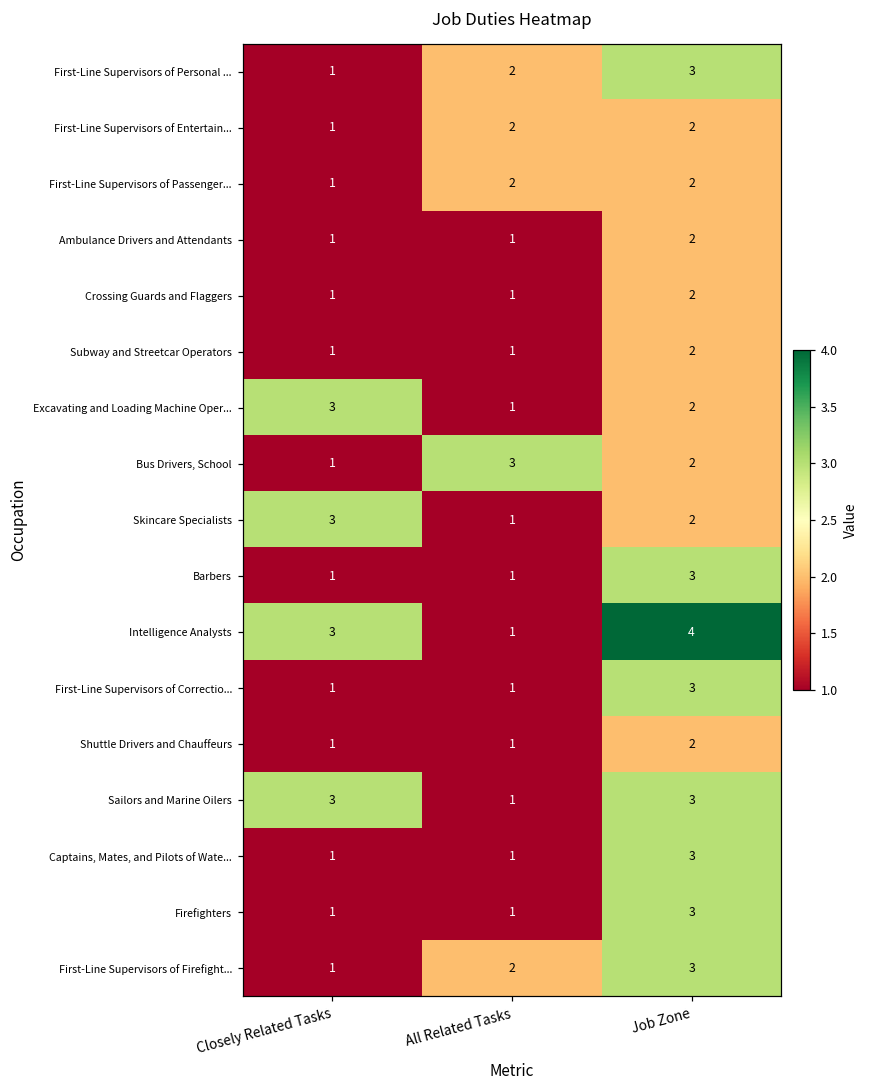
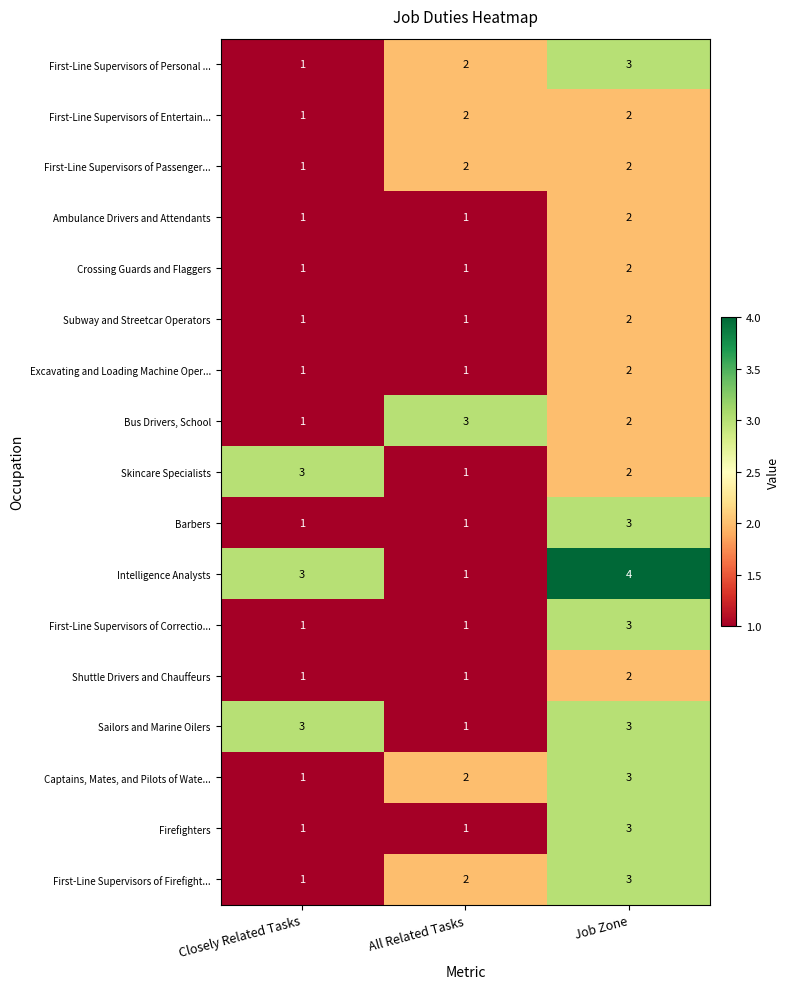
  {
    "First-Line Supervisors of Personal ...": {
      "Closely Related Tasks": 1,
      "All Related Tasks": 2,
      "Job Zone": 3
    },
    "First-Line Supervisors of Entertain...": {
      "Closely Related Tasks": 1,
      "All Related Tasks": 2,
      "Job Zone": 2
    },
    "First-Line Supervisors of Passenger...": {
      "Closely Related Tasks": 1,
      "All Related Tasks": 2,
      "Job Zone": 2
    },
    "Ambulance Drivers and Attendants": {
      "Closely Related Tasks": 1,
      "All Related Tasks": 1,
      "Job Zone": 2
    },
    "Crossing Guards and Flaggers": {
      "Closely Related Tasks": 1,
      "All Related Tasks": 1,
      "Job Zone": 2
    },
    "Subway and Streetcar Operators": {
      "Closely Related Tasks": 1,
      "All Related Tasks": 1,
      "Job Zone": 2
    },
    "Excavating and Loading Machine Oper...": {
-     "Closely Related Tasks": 3,
+     "Closely Related Tasks": 1,
      "All Related Tasks": 1,
      "Job Zone": 2
    },
    "Bus Drivers, School": {
      "Closely Related Tasks": 1,
      "All Related Tasks": 3,
      "Job Zone": 2
    },
    "Skincare Specialists": {
      "Closely Related Tasks": 3,
      "All Related Tasks": 1,
      "Job Zone": 2
    },
    "Barbers": {
      "Closely Related Tasks": 1,
      "All Related Tasks": 1,
      "Job Zone": 3
    },
    "Intelligence Analysts": {
      "Closely Related Tasks": 3,
      "All Related Tasks": 1,
      "Job Zone": 4
    },
    "First-Line Supervisors of Correctio...": {
      "Closely Related Tasks": 1,
      "All Related Tasks": 1,
      "Job Zone": 3
    },
    "Shuttle Drivers and Chauffeurs": {
      "Closely Related Tasks": 1,
      "All Related Tasks": 1,
      "Job Zone": 2
    },
    "Sailors and Marine Oilers": {
      "Closely Related Tasks": 3,
      "All Related Tasks": 1,
      "Job Zone": 3
    },
    "Captains, Mates, and Pilots of Wate...": {
      "Closely Related Tasks": 1,
-     "All Related Tasks": 1,
+     "All Related Tasks": 2,
      "Job Zone": 3
    },
    "Firefighters": {
      "Closely Related Tasks": 1,
      "All Related Tasks": 1,
      "Job Zone": 3
    },
    "First-Line Supervisors of Firefight...": {
      "Closely Related Tasks": 1,
      "All Related Tasks": 2,
      "Job Zone": 3
    }
  }
